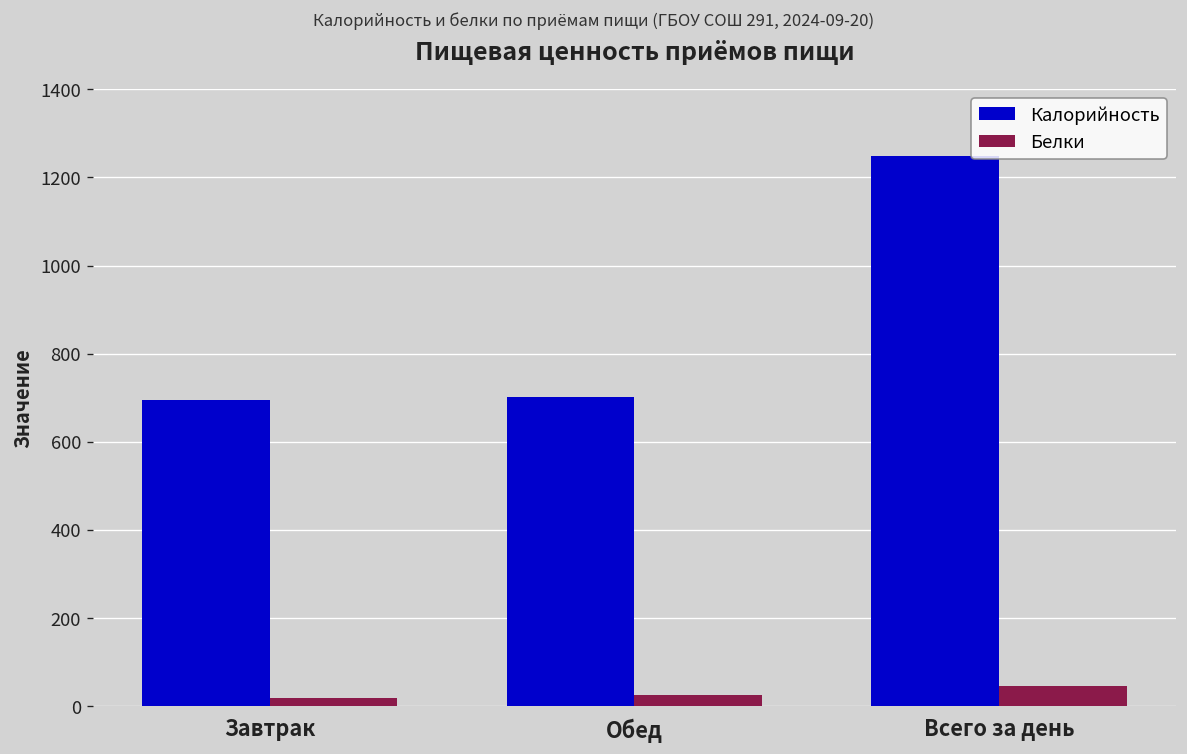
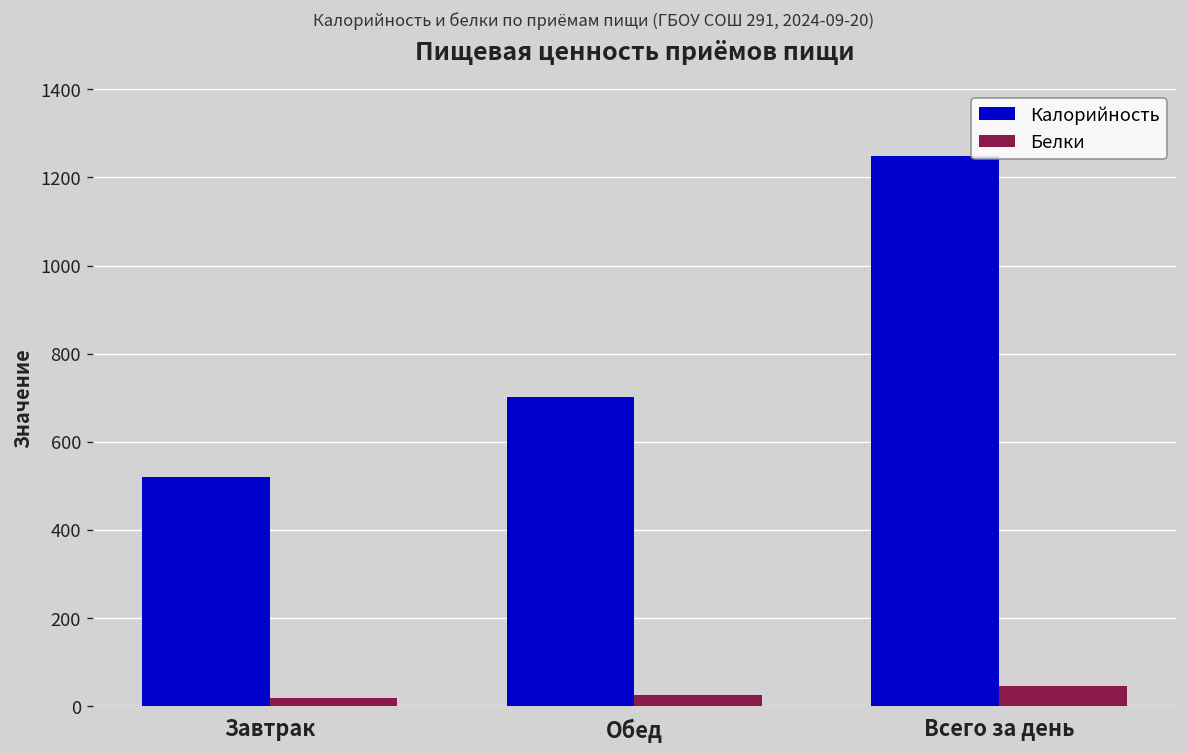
  {
    "Калорийность": {
-     "Завтрак": 690,
+     "Завтрак": 520,
      "Обед": 700,
      "Всего за день": 1250
    },
    "Белки": {
      "Завтрак": 20,
      "Обед": 30,
      "Всего за день": 50
    }
  }
